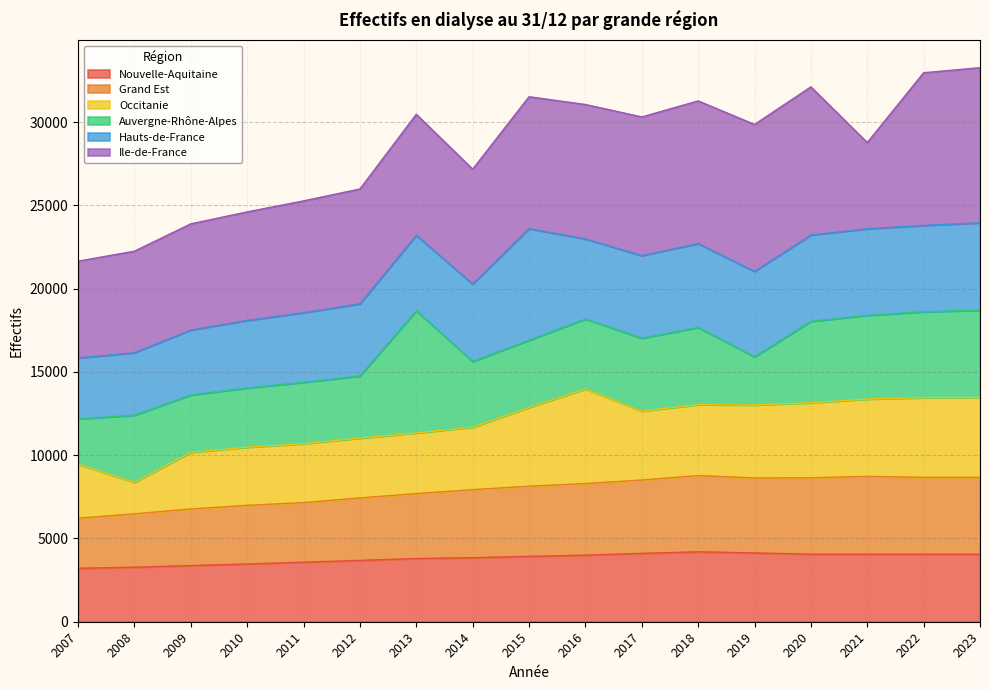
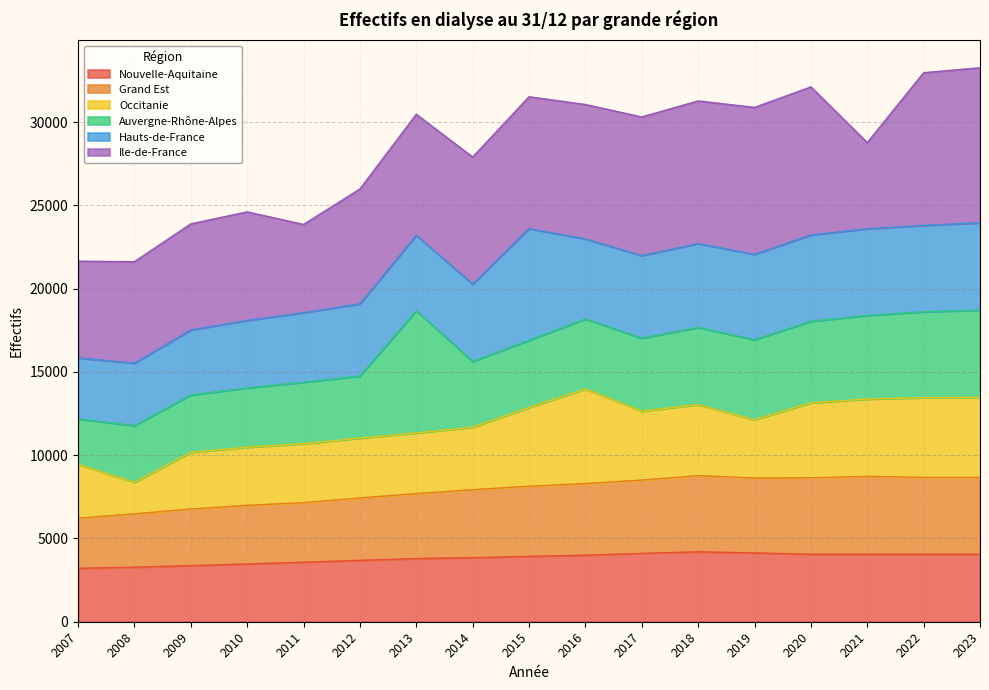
  {
    "Occitanie": {
      "2007": 3200,
      "2008": 1900,
      "2009": 3400,
      "2010": 3500,
      "2011": 3500,
      "2012": 3600,
      "2013": 3600,
      "2014": 3800,
      "2015": 4700,
      "2016": 5700,
      "2017": 4100,
      "2018": 4300,
-     "2019": 4400,
+     "2019": 3500,
      "2020": 4500,
      "2021": 4600,
      "2022": 4800,
      "2023": 4800
    },
    "Auvergne-Rhône-Alpes": {
      "2007": 2700,
-     "2008": 4000,
+     "2008": 3400,
      "2009": 3400,
      "2010": 3600,
      "2011": 3700,
      "2012": 3700,
      "2013": 7300,
      "2014": 3900,
      "2015": 4000,
      "2016": 4200,
      "2017": 4400,
      "2018": 4600,
-     "2019": 2900,
+     "2019": 4800,
      "2020": 4900,
      "2021": 5000,
      "2022": 5200,
      "2023": 5200
    },
    "Hauts-de-France": {
      "2007": 3700,
      "2008": 3800,
      "2009": 3900,
      "2010": 4100,
      "2011": 4200,
      "2012": 4300,
      "2013": 4500,
      "2014": 4700,
      "2015": 6700,
      "2016": 4800,
      "2017": 5000,
      "2018": 5000,
      "2019": 5100,
      "2020": 5200,
      "2021": 5200,
      "2022": 5200,
      "2023": 5200
    },
    "Ile-de-France": {
      "2007": 5800,
      "2008": 6100,
      "2009": 6400,
      "2010": 6500,
-     "2011": 6700,
+     "2011": 5300,
      "2012": 6900,
      "2013": 7300,
-     "2014": 6900,
+     "2014": 7600,
      "2015": 7900,
      "2016": 8100,
      "2017": 8300,
      "2018": 8600,
      "2019": 8800,
      "2020": 8900,
      "2021": 5200,
      "2022": 9200,
      "2023": 9300
    }
  }
